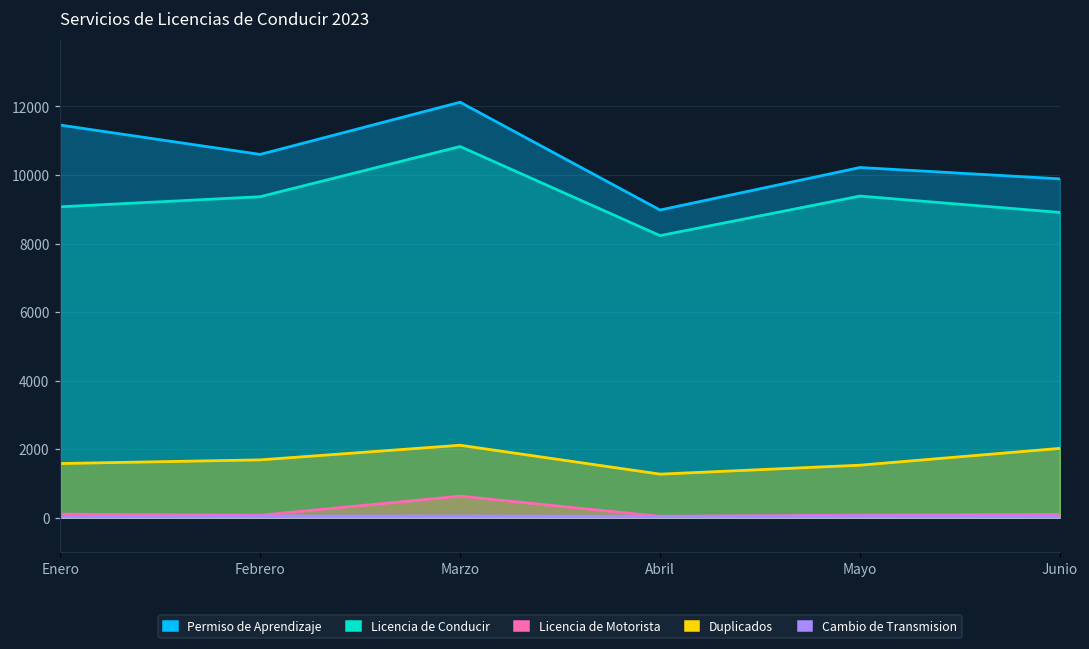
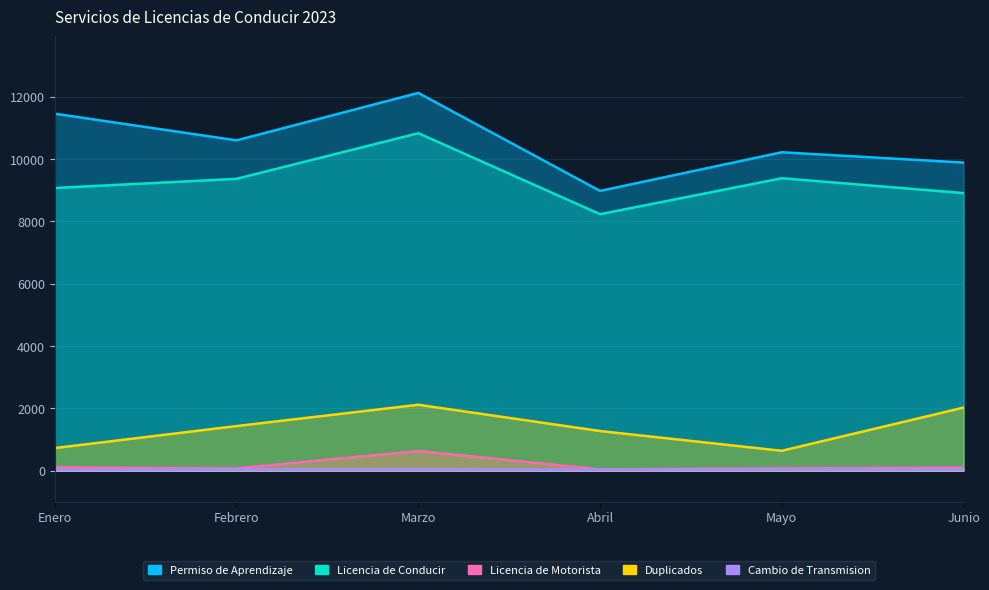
  {
    "Licencia de Motorista": {
      "Marzo": 600
    },
    "Duplicados": {
-     "Enero": 1600,
-     "Febrero": 1700,
+     "Enero": 700,
+     "Febrero": 1400,
      "Marzo": 2100,
      "Abril": 1300,
-     "Mayo": 1500,
+     "Mayo": 600,
      "Junio": 2000
    },
    "Cambio de Transmision": {
      "Marzo": 100
    }
  }
